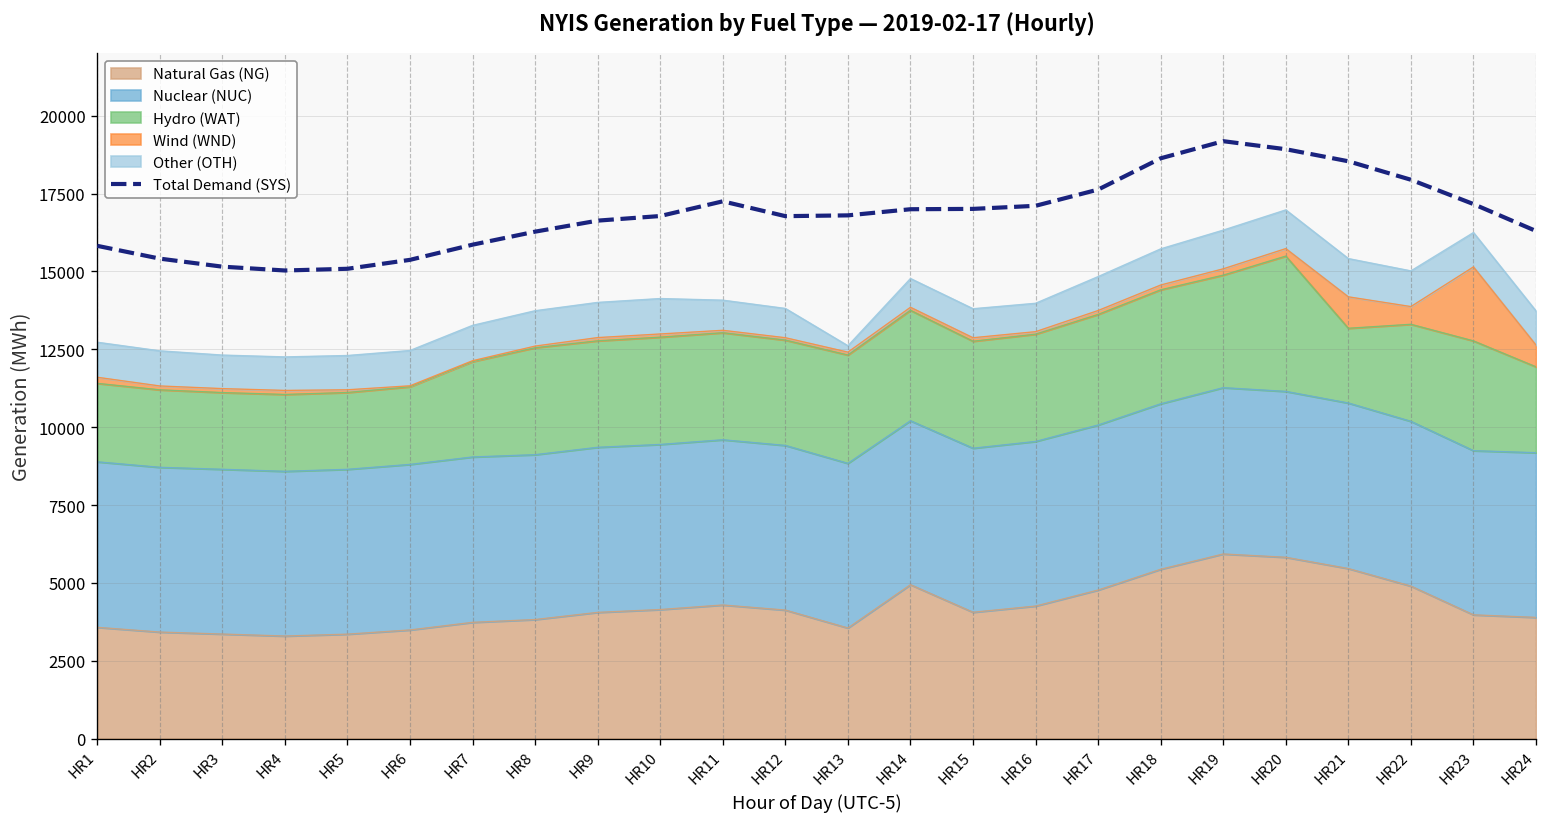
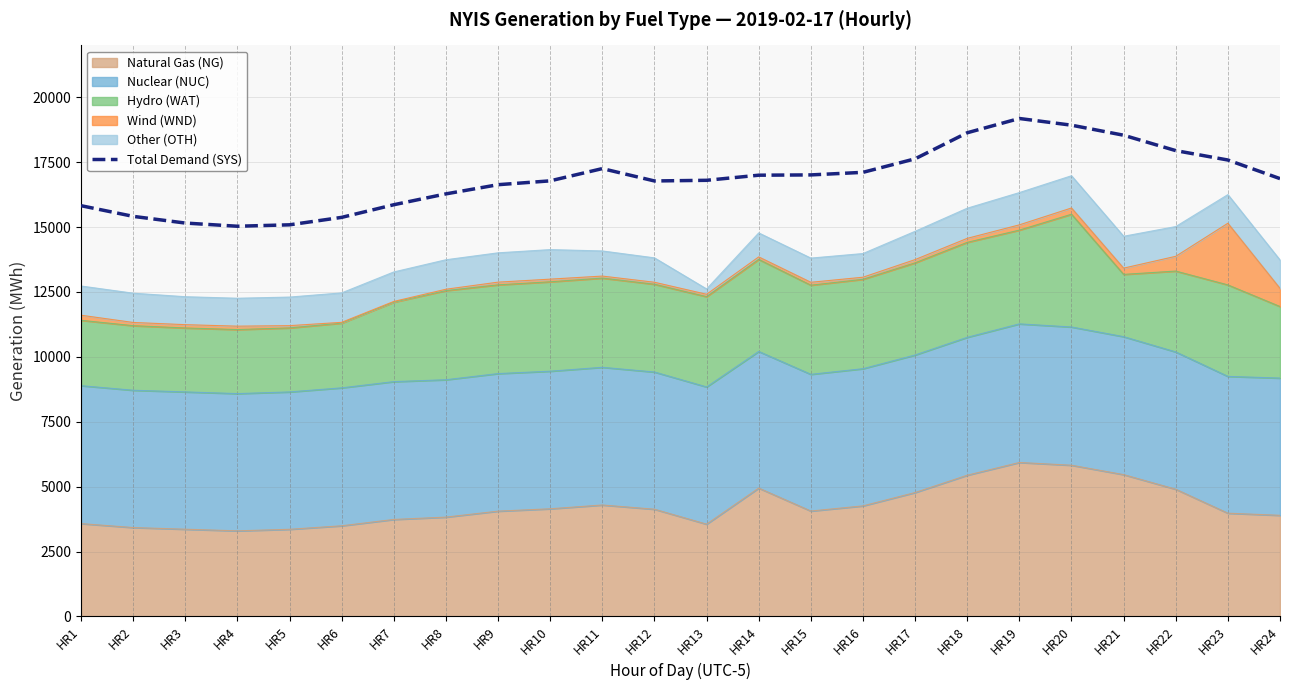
  {
    "Natural Gas (NG)": {
      "HR1": 3600,
      "HR2": 3400,
      "HR3": 3400,
      "HR4": 3300,
      "HR5": 3400,
      "HR6": 3500,
      "HR7": 3700,
      "HR8": 3800,
      "HR9": 4100,
      "HR10": 4100,
      "HR11": 4300,
      "HR12": 4100,
      "HR13": 3600,
      "HR14": 4900,
      "HR15": 4100,
      "HR16": 4300,
      "HR17": 4800,
      "HR18": 5400,
      "HR19": 5900,
      "HR20": 5800,
      "HR21": 5500,
      "HR22": 4900,
      "HR23": 4000,
      "HR24": 3900
    },
    "Wind (WND)": {
-     "HR21": 1000
+     "HR21": 200
    },
    "Total Demand (SYS)": {
      "HR1": 15800,
      "HR2": 15400,
      "HR3": 15200,
      "HR4": 15000,
      "HR5": 15100,
      "HR6": 15400,
      "HR7": 15900,
      "HR8": 16300,
      "HR9": 16600,
      "HR10": 16800,
      "HR11": 17300,
      "HR12": 16800,
      "HR13": 16800,
      "HR14": 17000,
      "HR15": 17000,
      "HR16": 17100,
      "HR17": 17600,
      "HR18": 18600,
      "HR19": 19200,
      "HR20": 18900,
      "HR21": 18500,
      "HR22": 17900,
-     "HR23": 17200,
-     "HR24": 16300
+     "HR23": 17600,
+     "HR24": 16900
    }
  }
